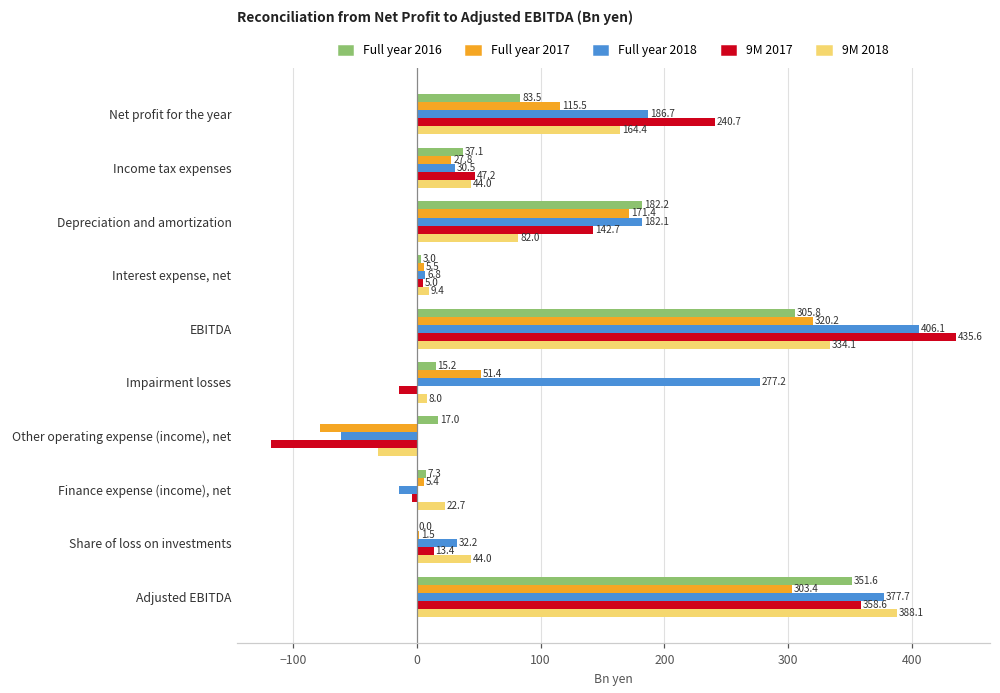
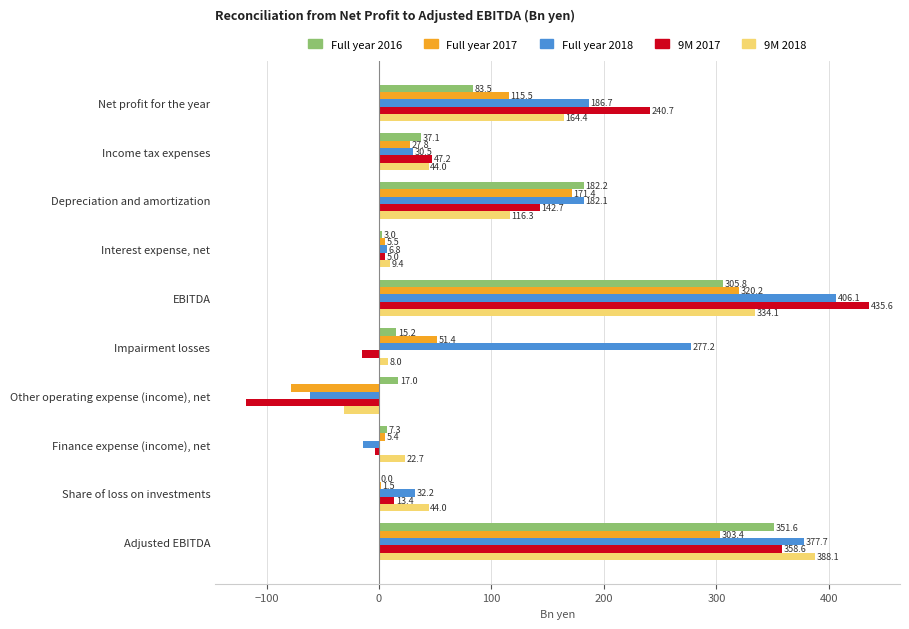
  {
    "Full year 2016": {
      "Net profit for the year": 83.5,
      "Income tax expenses": 37.1,
      "Depreciation and amortization": 182.2,
      "Interest expense, net": 3.0,
      "EBITDA": 305.8,
      "Impairment losses": 15.2,
      "Other operating expense (income), net": 17.0,
      "Adjusted EBITDA": 351.6
    },
    "Full year 2017": {
      "Net profit for the year": 115.5,
      "Depreciation and amortization": 171.4,
      "EBITDA": 320.2,
      "Impairment losses": 51.4,
      "Adjusted EBITDA": 303.4
    },
    "Full year 2018": {
      "Net profit for the year": 186.7,
      "Depreciation and amortization": 182.1,
      "EBITDA": 406.1,
      "Impairment losses": 277.2,
      "Share of loss on investments": 32.2,
      "Adjusted EBITDA": 377.7
    },
    "9M 2017": {
      "Net profit for the year": 240.7,
      "Income tax expenses": 47.2,
      "Depreciation and amortization": 142.7,
      "Interest expense, net": 5.0,
      "EBITDA": 435.6,
      "Share of loss on investments": 13.4,
      "Adjusted EBITDA": 358.6
    },
    "9M 2018": {
      "Net profit for the year": 164.4,
      "Income tax expenses": 44.0,
-     "Depreciation and amortization": 82.0,
+     "Depreciation and amortization": 116.3,
      "Interest expense, net": 9.4,
      "EBITDA": 334.1,
      "Impairment losses": 8.0,
      "Finance expense (income), net": 22.7,
      "Share of loss on investments": 44.0,
      "Adjusted EBITDA": 388.1
    }
  }
